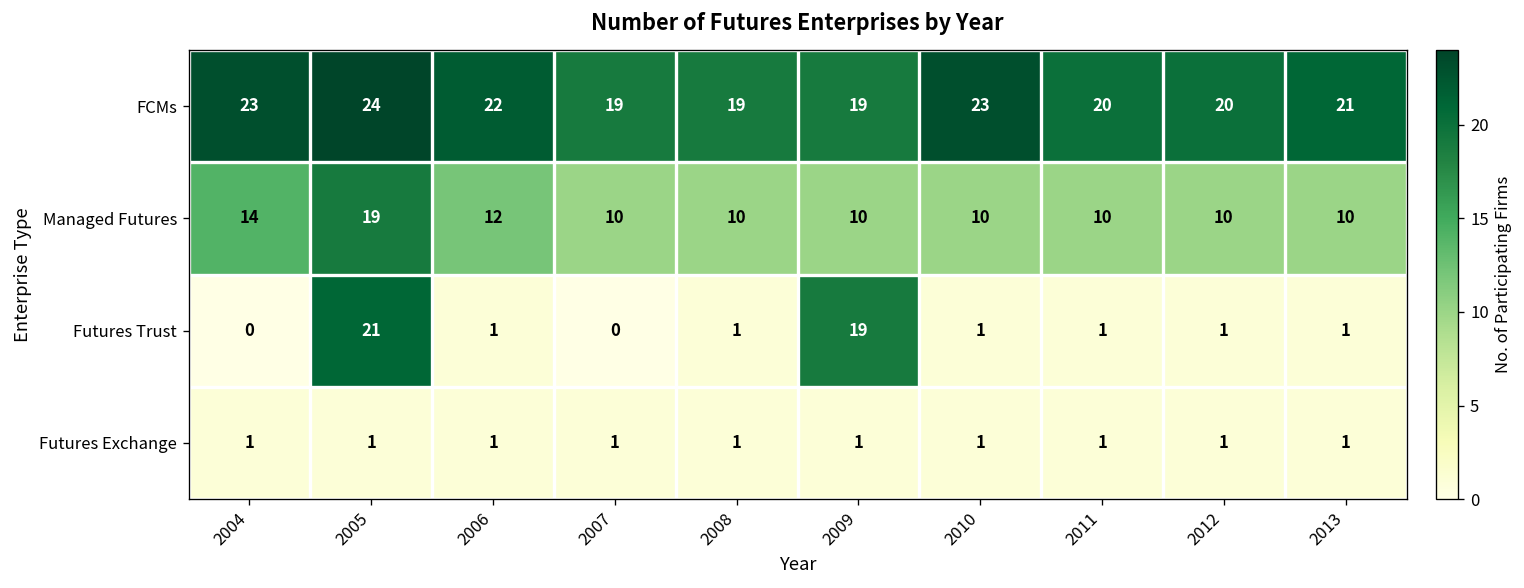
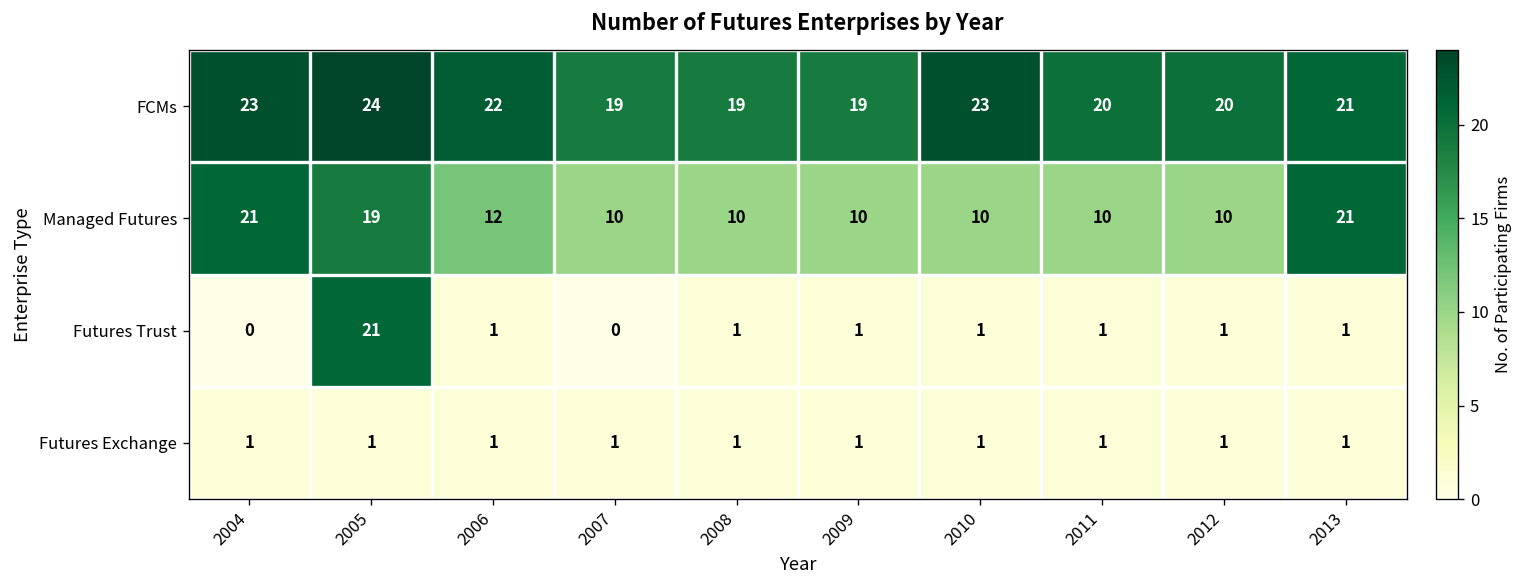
  {
    "FCMs": {
      "2004": 23,
      "2005": 24,
      "2006": 22,
      "2007": 19,
      "2008": 19,
      "2009": 19,
      "2010": 23,
      "2011": 20,
      "2012": 20,
      "2013": 21
    },
    "Managed Futures": {
-     "2004": 14,
+     "2004": 21,
      "2005": 19,
      "2006": 12,
      "2007": 10,
      "2008": 10,
      "2009": 10,
      "2010": 10,
      "2011": 10,
      "2012": 10,
-     "2013": 10
+     "2013": 21
    },
    "Futures Trust": {
      "2004": 0,
      "2005": 21,
      "2006": 1,
      "2007": 0,
      "2008": 1,
-     "2009": 19,
+     "2009": 1,
      "2010": 1,
      "2011": 1,
      "2012": 1,
      "2013": 1
    },
    "Futures Exchange": {
      "2004": 1,
      "2005": 1,
      "2006": 1,
      "2007": 1,
      "2008": 1,
      "2009": 1,
      "2010": 1,
      "2011": 1,
      "2012": 1,
      "2013": 1
    }
  }
